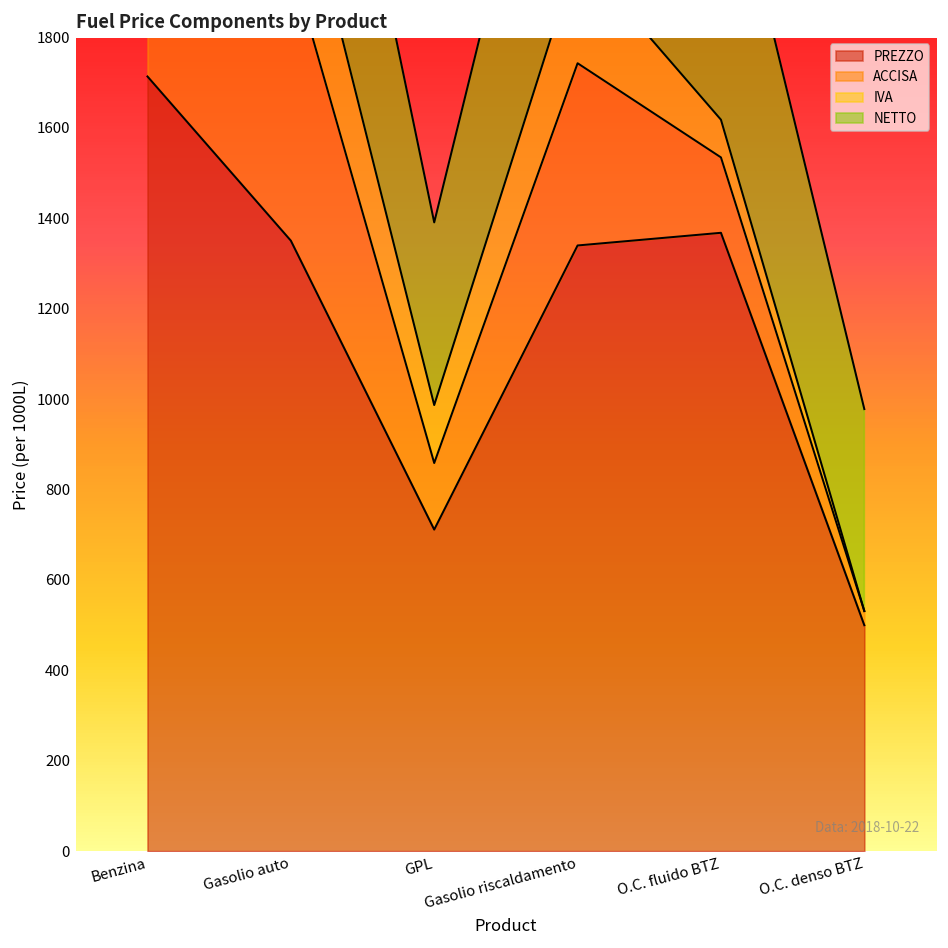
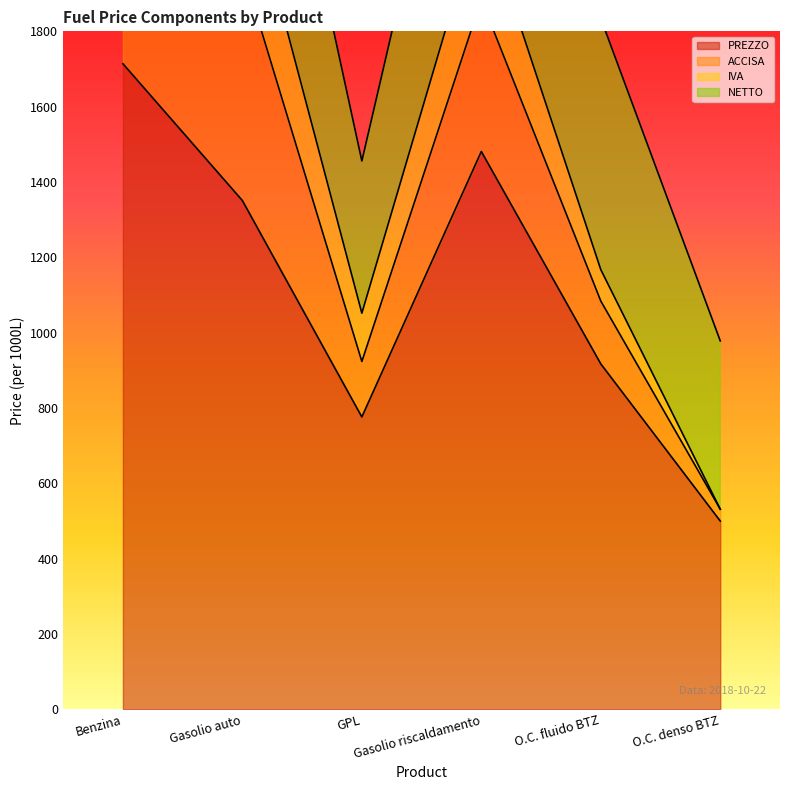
  {
    "PREZZO": {
      "Benzina": 1710,
      "Gasolio auto": 1350,
-     "GPL": 710,
-     "Gasolio riscaldamento": 1340,
-     "O.C. fluido BTZ": 1370,
+     "GPL": 780,
+     "Gasolio riscaldamento": 1480,
+     "O.C. fluido BTZ": 920,
      "O.C. denso BTZ": 500
    },
    "NETTO": {
      "GPL": 400,
      "O.C. denso BTZ": 450
    }
  }
